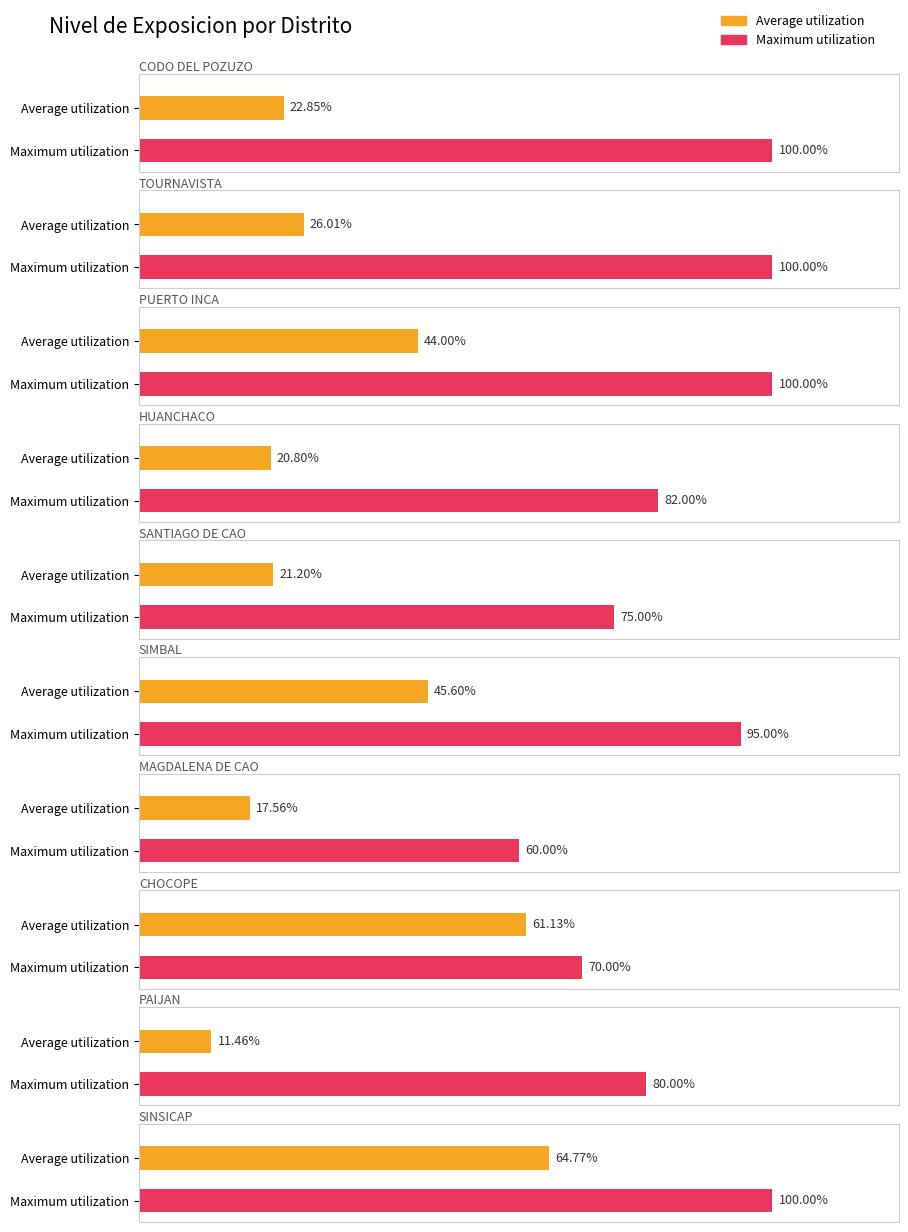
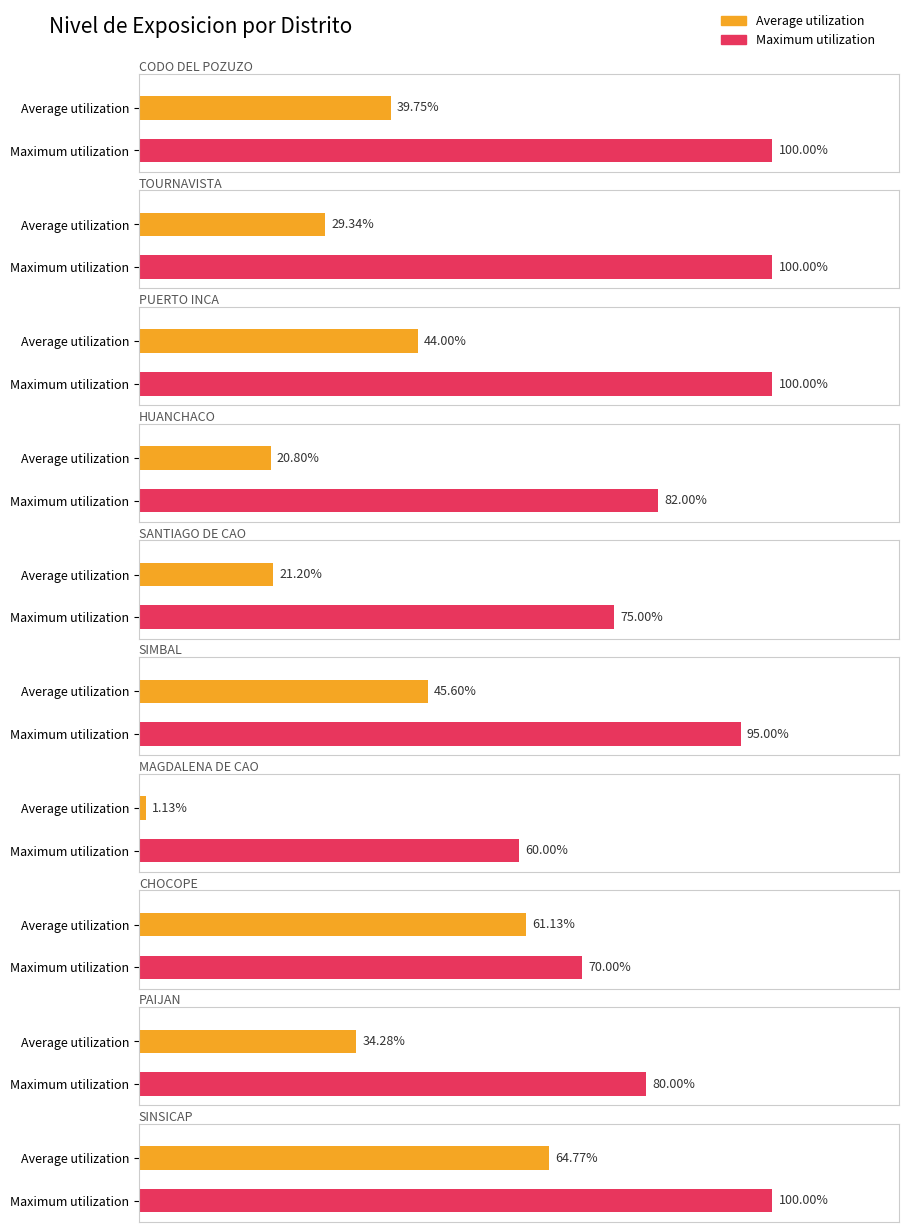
  {
    "CODO DEL POZUZO": {
-     "Average utilization": "22.85%",
+     "Average utilization": "39.75%",
      "Maximum utilization": "100.00%"
    },
    "TOURNAVISTA": {
-     "Average utilization": "26.01%",
+     "Average utilization": "29.34%",
      "Maximum utilization": "100.00%"
    },
    "PUERTO INCA": {
      "Average utilization": "44.00%",
      "Maximum utilization": "100.00%"
    },
    "HUANCHACO": {
      "Average utilization": "20.80%",
      "Maximum utilization": "82.00%"
    },
    "SANTIAGO DE CAO": {
      "Average utilization": "21.20%",
      "Maximum utilization": "75.00%"
    },
    "SIMBAL": {
      "Average utilization": "45.60%",
      "Maximum utilization": "95.00%"
    },
    "MAGDALENA DE CAO": {
-     "Average utilization": "17.56%",
+     "Average utilization": "1.13%",
      "Maximum utilization": "60.00%"
    },
    "CHOCOPE": {
      "Average utilization": "61.13%",
      "Maximum utilization": "70.00%"
    },
    "PAIJAN": {
-     "Average utilization": "11.46%",
+     "Average utilization": "34.28%",
      "Maximum utilization": "80.00%"
    },
    "SINSICAP": {
      "Average utilization": "64.77%",
      "Maximum utilization": "100.00%"
    }
  }
